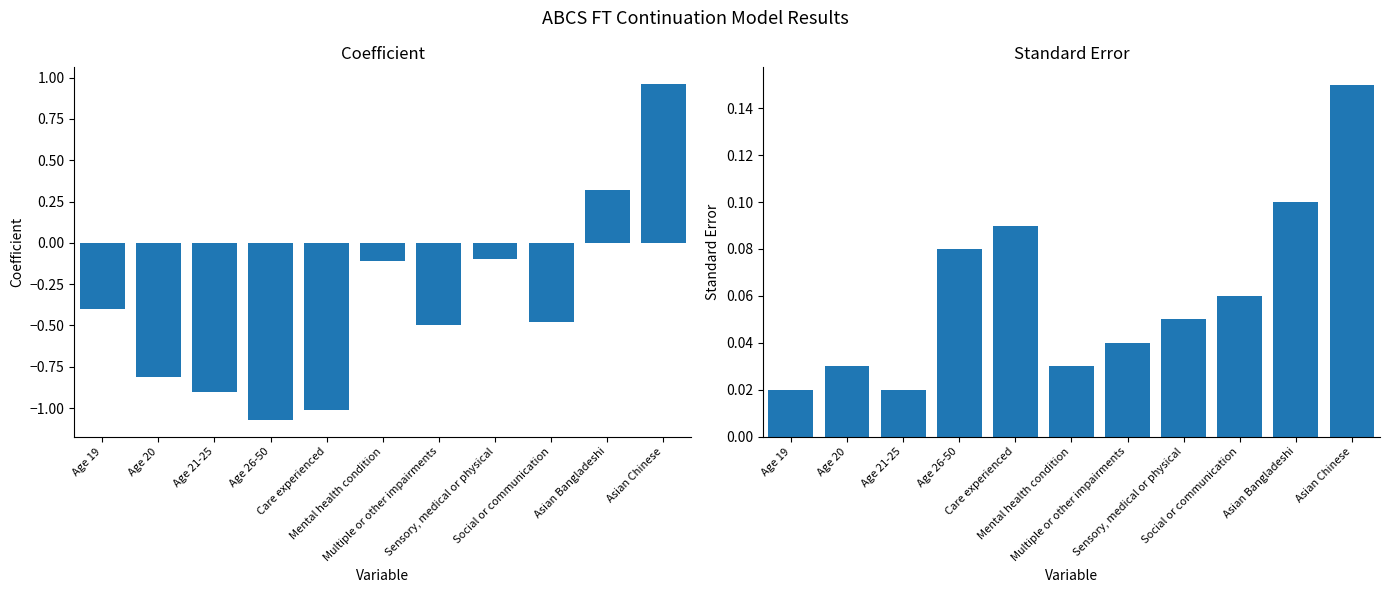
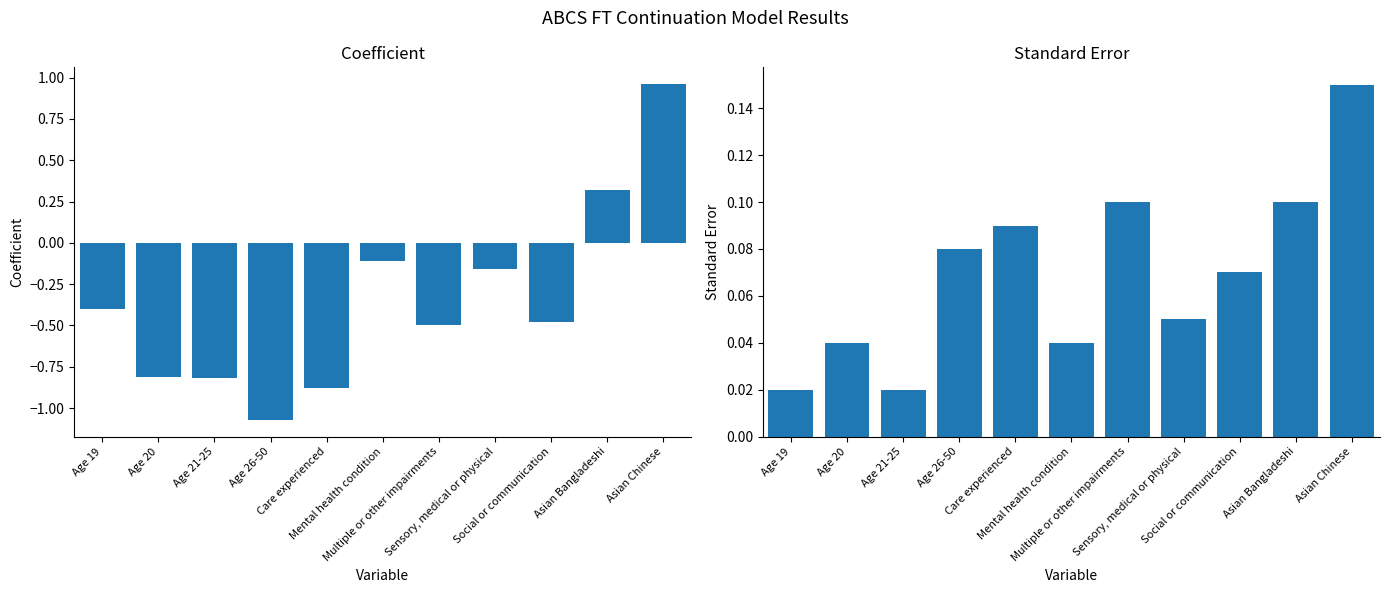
  {
    "Coefficient": {
      "Age 19": -0.40,
      "Age 20": -0.81,
-     "Age 21-25": -0.90,
+     "Age 21-25": -0.82,
      "Age 26-50": -1.07,
-     "Care experienced": -1.01,
+     "Care experienced": -0.88,
      "Mental health condition": -0.11,
      "Multiple or other impairments": -0.50,
-     "Sensory, medical or physical": -0.10,
+     "Sensory, medical or physical": -0.16,
      "Social or communication": -0.48,
      "Asian Bangladeshi": 0.32,
      "Asian Chinese": 0.96
    },
    "Standard Error": {
      "Age 19": 0.02,
-     "Age 20": 0.03,
+     "Age 20": 0.04,
      "Age 21-25": 0.02,
      "Age 26-50": 0.08,
      "Care experienced": 0.09,
-     "Mental health condition": 0.03,
-     "Multiple or other impairments": 0.04,
+     "Mental health condition": 0.04,
+     "Multiple or other impairments": 0.10,
      "Sensory, medical or physical": 0.05,
-     "Social or communication": 0.06,
+     "Social or communication": 0.07,
      "Asian Bangladeshi": 0.10,
      "Asian Chinese": 0.15
    }
  }
